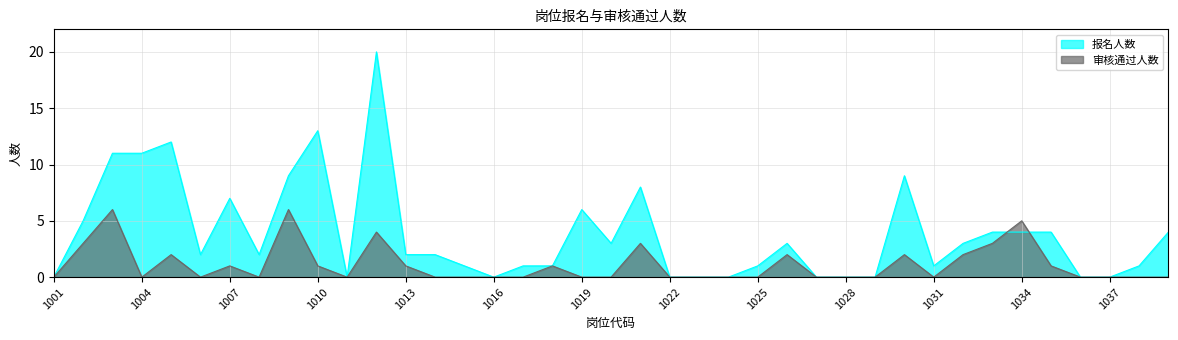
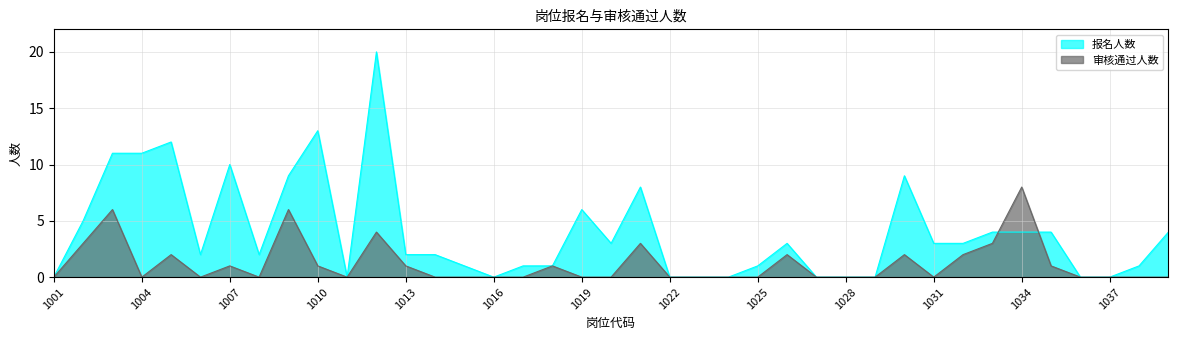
  {
    "报名人数": {
      "1004": 11,
-     "1007": 7,
+     "1007": 10,
      "1010": 13,
      "1013": 2,
      "1019": 6,
      "1025": 1,
-     "1031": 1,
+     "1031": 3,
      "1034": 4
    },
    "审核通过人数": {
      "1004": 0,
      "1007": 1,
      "1010": 1,
      "1013": 1,
      "1019": 0,
      "1025": 0,
      "1031": 0,
-     "1034": 5
+     "1034": 8
    }
  }
